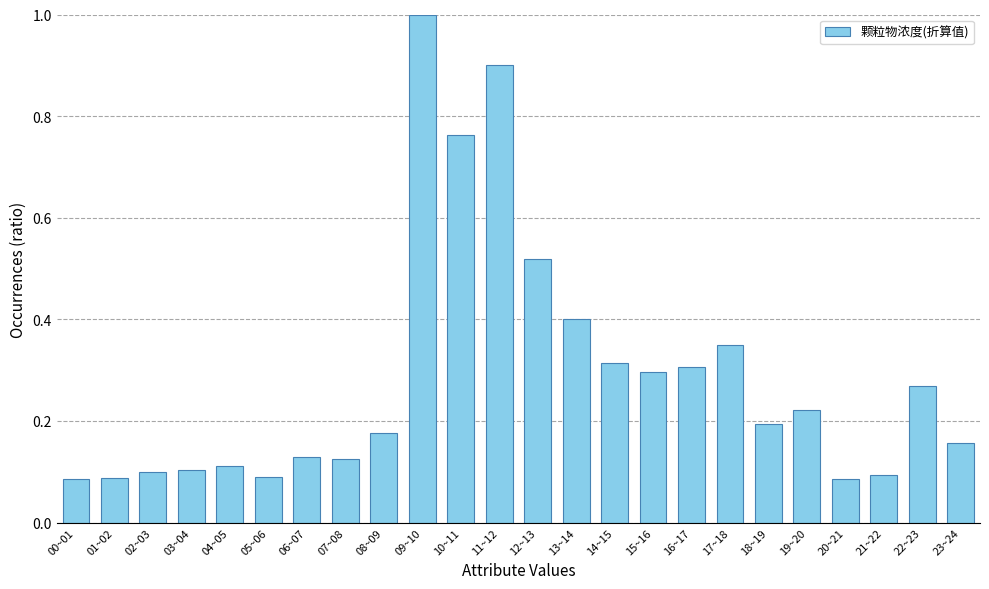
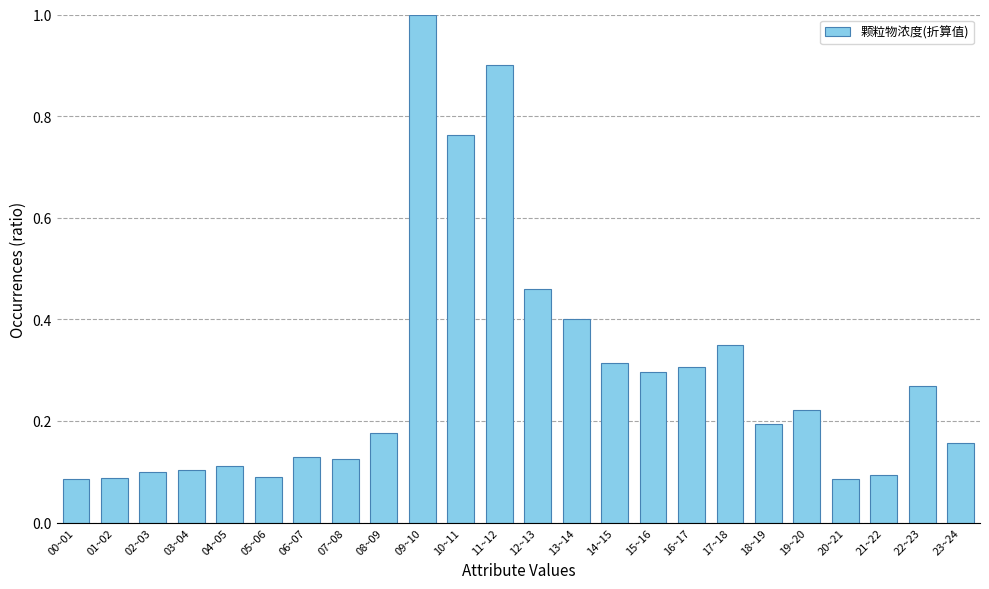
  {
    "00~01": 0.09,
    "01~02": 0.09,
    "02~03": 0.10,
    "03~04": 0.10,
    "04~05": 0.11,
    "05~06": 0.09,
    "06~07": 0.13,
    "07~08": 0.13,
    "08~09": 0.18,
    "09~10": 1.00,
    "10~11": 0.76,
    "11~12": 0.90,
-   "12~13": 0.52,
+   "12~13": 0.46,
    "13~14": 0.40,
    "14~15": 0.31,
    "15~16": 0.30,
    "16~17": 0.31,
    "17~18": 0.35,
    "18~19": 0.19,
    "19~20": 0.22,
    "20~21": 0.09,
    "21~22": 0.09,
    "22~23": 0.27,
    "23~24": 0.16
  }
